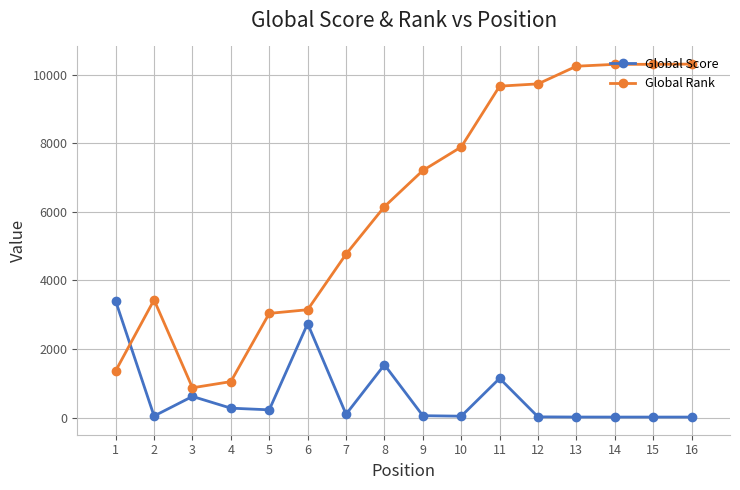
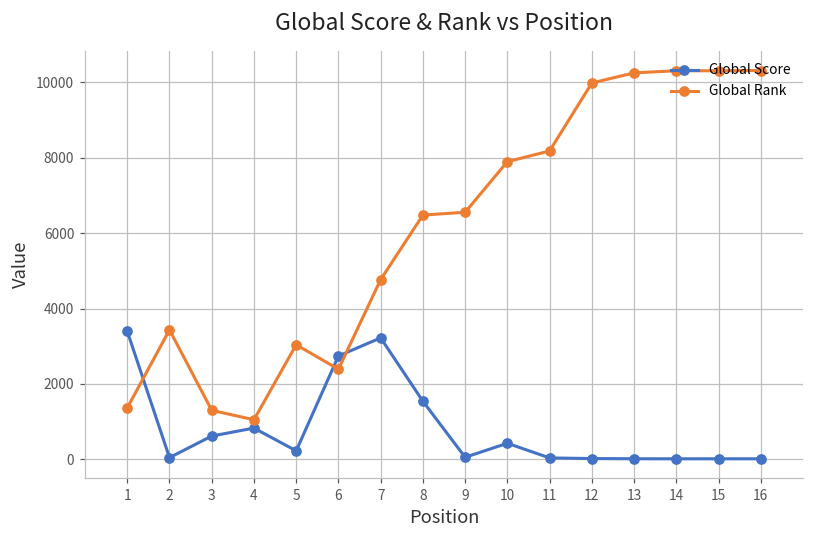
  {
    "Global Score": {
      "1": 3400,
      "2": 0,
      "3": 600,
-     "4": 300,
+     "4": 800,
      "5": 200,
      "6": 2700,
-     "7": 100,
+     "7": 3200,
      "8": 1500,
      "9": 100,
-     "10": 0,
-     "11": 1100,
+     "10": 400,
+     "11": 0,
      "12": 0,
      "13": 0,
      "14": 0,
      "15": 0,
      "16": 0
    },
    "Global Rank": {
      "1": 1400,
      "2": 3400,
-     "3": 900,
+     "3": 1300,
      "4": 1100,
      "5": 3000,
-     "6": 3100,
+     "6": 2400,
      "7": 4800,
-     "8": 6200,
-     "9": 7200,
+     "8": 6500,
+     "9": 6600,
      "10": 7900,
-     "11": 9700,
-     "12": 9700,
+     "11": 8200,
+     "12": 10000,
      "13": 10200,
      "14": 10300,
      "15": 10300,
      "16": 10300
    }
  }
